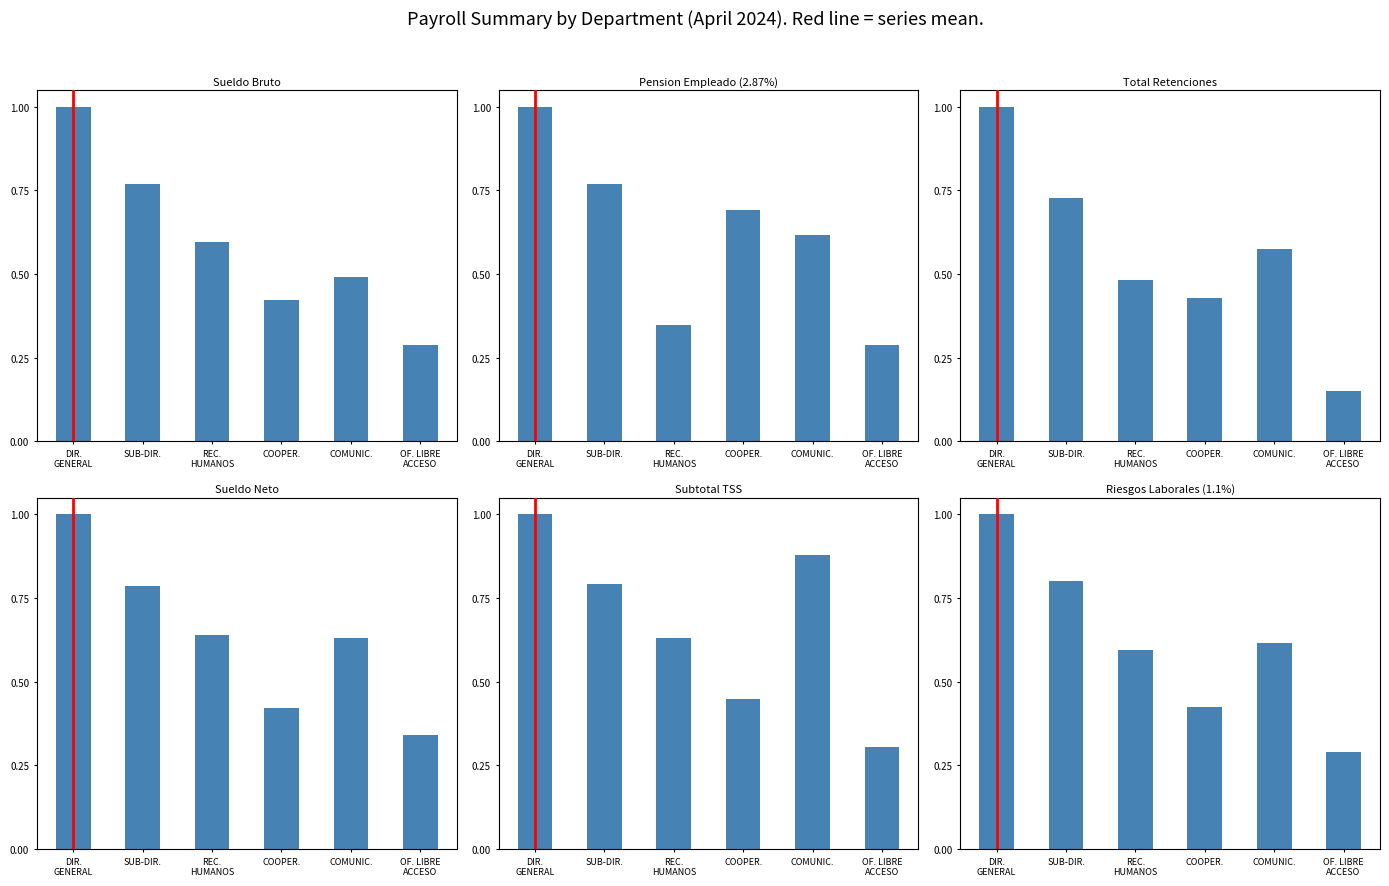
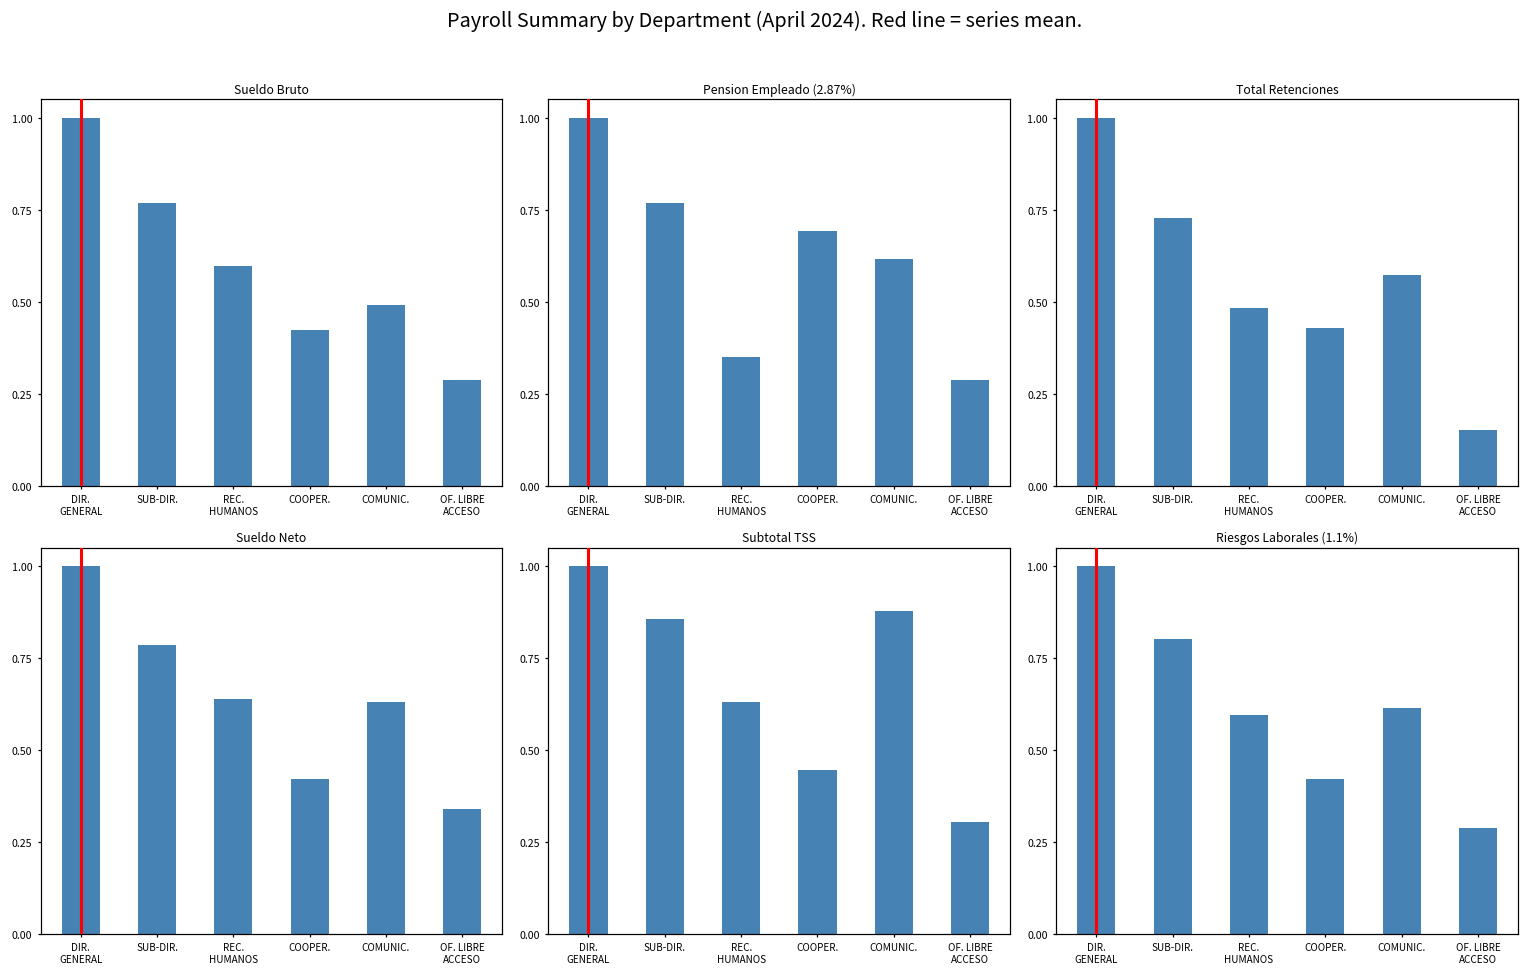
  {
    "Sueldo Bruto": {
      "DIR. GENERAL": 1.00,
      "SUB-DIR.": 0.77,
      "REC. HUMANOS": 0.60,
      "COOPER.": 0.42,
      "COMUNIC.": 0.49,
      "OF. LIBRE ACCESO": 0.29
    },
    "Pension Empleado (2.87%)": {
      "DIR. GENERAL": 1.00,
      "SUB-DIR.": 0.77,
      "REC. HUMANOS": 0.35,
      "COOPER.": 0.69,
      "COMUNIC.": 0.62,
      "OF. LIBRE ACCESO": 0.29
    },
    "Total Retenciones": {
      "DIR. GENERAL": 1.00,
      "SUB-DIR.": 0.73,
      "REC. HUMANOS": 0.48,
      "COOPER.": 0.43,
      "COMUNIC.": 0.57,
      "OF. LIBRE ACCESO": 0.15
    },
    "Sueldo Neto": {
      "DIR. GENERAL": 1.00,
      "SUB-DIR.": 0.78,
      "REC. HUMANOS": 0.64,
      "COOPER.": 0.42,
      "COMUNIC.": 0.63,
      "OF. LIBRE ACCESO": 0.34
    },
    "Subtotal TSS": {
      "DIR. GENERAL": 1.00,
-     "SUB-DIR.": 0.79,
+     "SUB-DIR.": 0.86,
      "REC. HUMANOS": 0.63,
      "COOPER.": 0.45,
      "COMUNIC.": 0.88,
      "OF. LIBRE ACCESO": 0.30
    },
    "Riesgos Laborales (1.1%)": {
      "DIR. GENERAL": 1.00,
      "SUB-DIR.": 0.80,
      "REC. HUMANOS": 0.60,
      "COOPER.": 0.42,
      "COMUNIC.": 0.62,
      "OF. LIBRE ACCESO": 0.29
    }
  }
